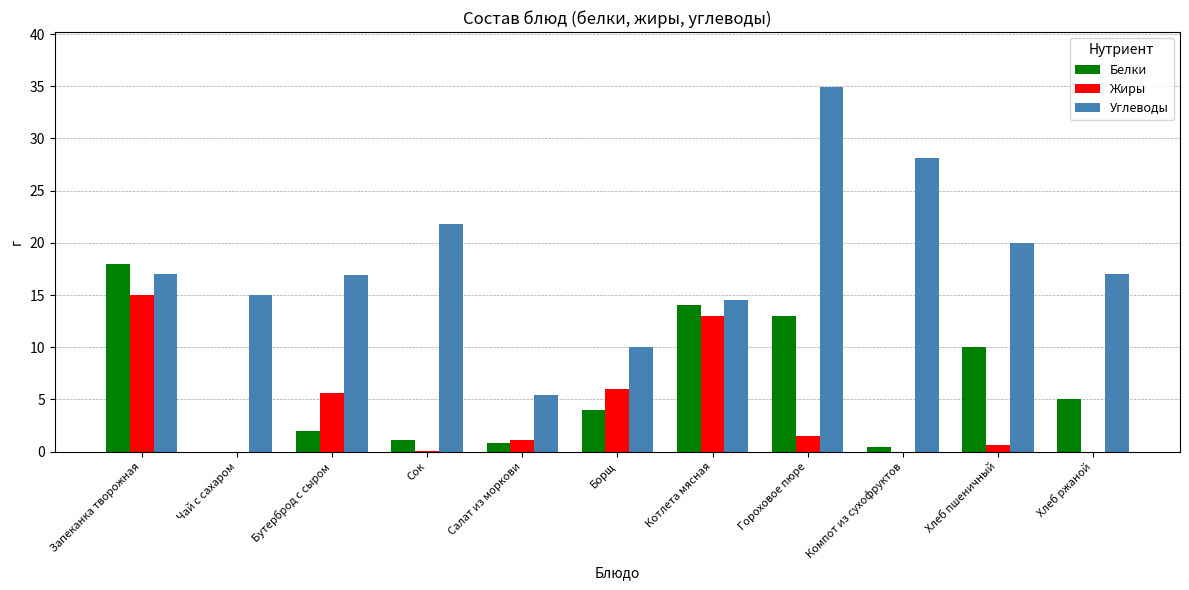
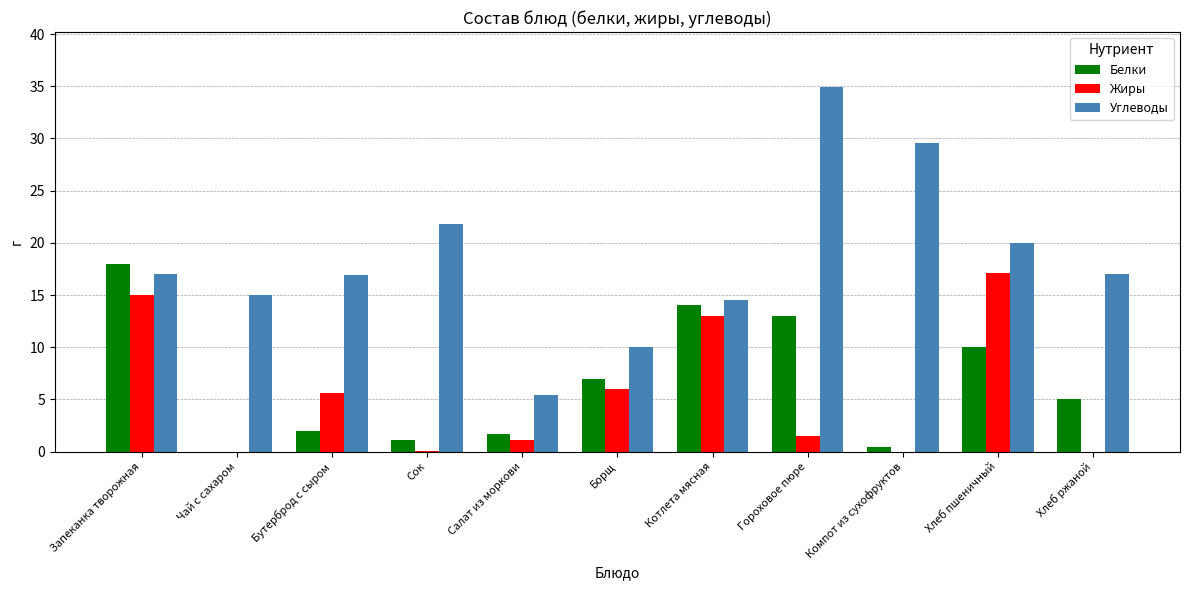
  {
    "Белки": {
      "Запеканка творожная": 18.0,
      "Чай с сахаром": 0.0,
      "Бутерброд с сыром": 2.0,
      "Сок": 1.1,
-     "Салат из моркови": 0.8,
-     "Борщ": 4,
+     "Салат из моркови": 1.7,
+     "Борщ": 7,
      "Котлета мясная": 14.0,
      "Гороховое пюре": 13.0,
      "Компот из сухофруктов": 0.4,
      "Хлеб пшеничный": 10.0,
      "Хлеб ржаной": 5.0
    },
    "Жиры": {
      "Запеканка творожная": 15.0,
      "Чай с сахаром": 0.0,
      "Бутерброд с сыром": 5.6,
      "Салат из моркови": 1.1,
      "Борщ": 6.0,
      "Котлета мясная": 13.0,
      "Гороховое пюре": 1.5,
      "Компот из сухофруктов": 0.0,
-     "Хлеб пшеничный": 0.6,
+     "Хлеб пшеничный": 17.1,
      "Хлеб ржаной": 0.0
    },
    "Углеводы": {
      "Запеканка творожная": 17.0,
      "Чай с сахаром": 15.0,
      "Бутерброд с сыром": 16.9,
      "Сок": 21.8,
      "Салат из моркови": 5.5,
      "Борщ": 10.0,
      "Котлета мясная": 14.6,
      "Гороховое пюре": 35.0,
-     "Компот из сухофруктов": 28.1,
+     "Компот из сухофруктов": 29.6,
      "Хлеб пшеничный": 20.0,
      "Хлеб ржаной": 17.0
    }
  }
